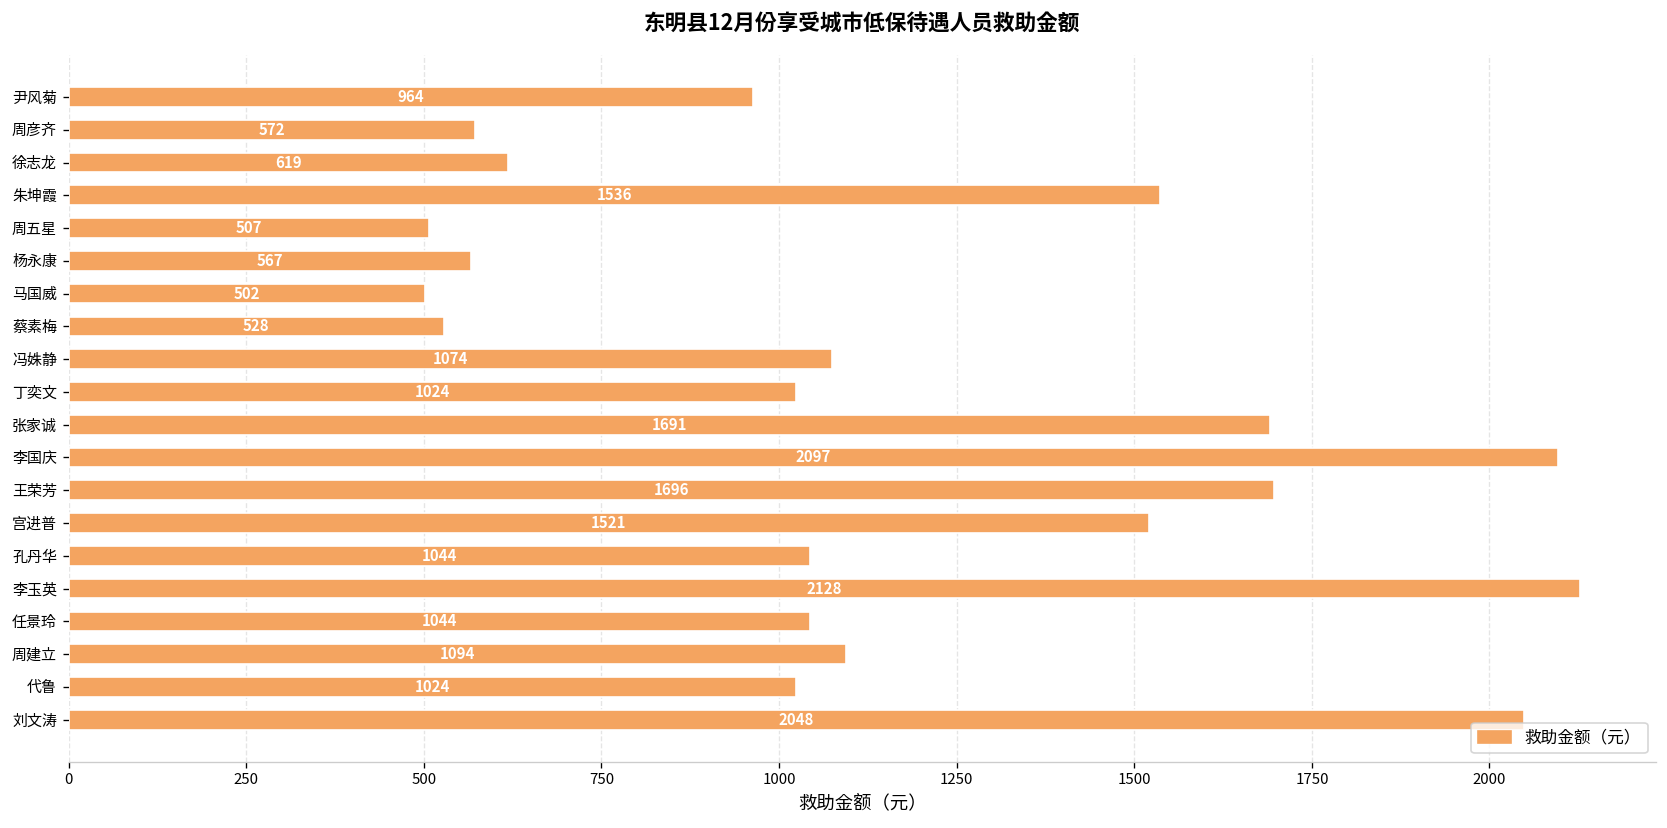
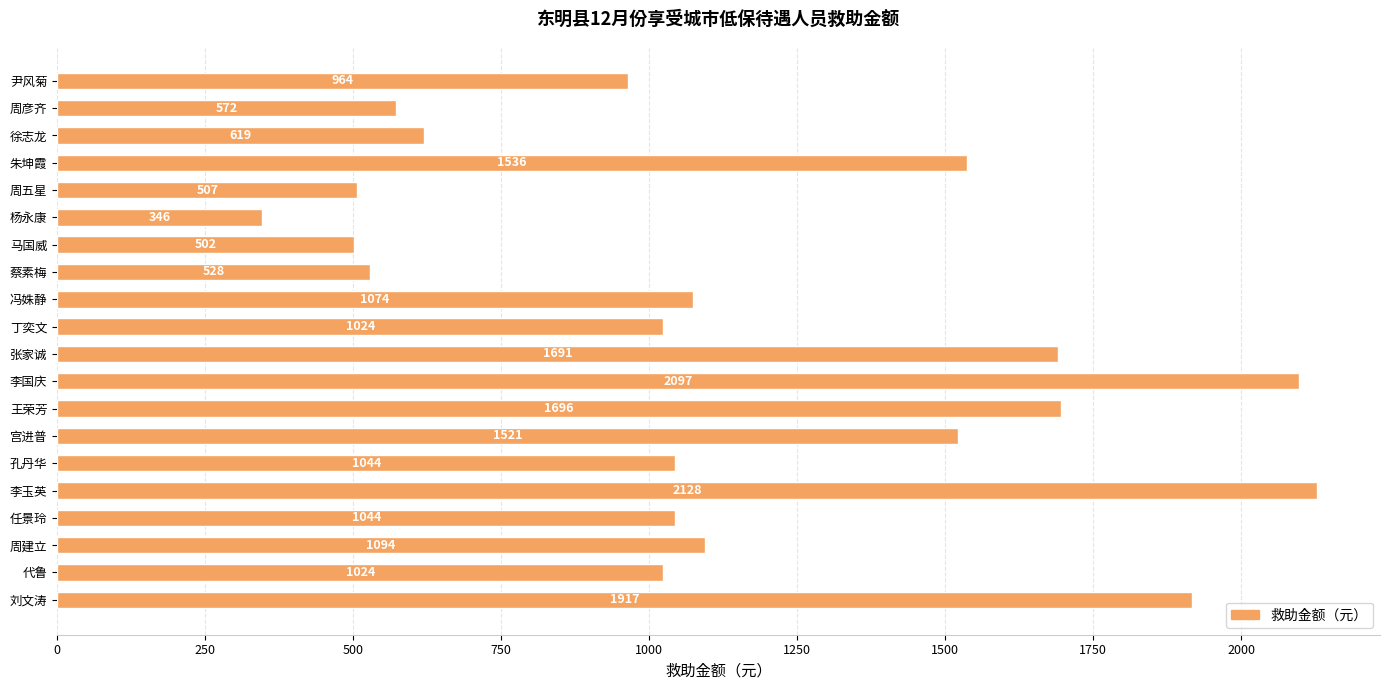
  {
    "尹风菊": 964,
    "周彦齐": 572,
    "徐志龙": 619,
    "朱坤霞": 1536,
    "周五星": 507,
-   "杨永康": 567,
+   "杨永康": 346,
    "马国威": 502,
    "蔡素梅": 528,
    "冯姝静": 1074,
    "丁奕文": 1024,
    "张家诚": 1691,
    "李国庆": 2097,
    "王荣芳": 1696,
    "宫进普": 1521,
    "孔丹华": 1044,
    "李玉英": 2128,
    "任景玲": 1044,
    "周建立": 1094,
    "代鲁": 1024,
-   "刘文涛": 2048
+   "刘文涛": 1917
  }
